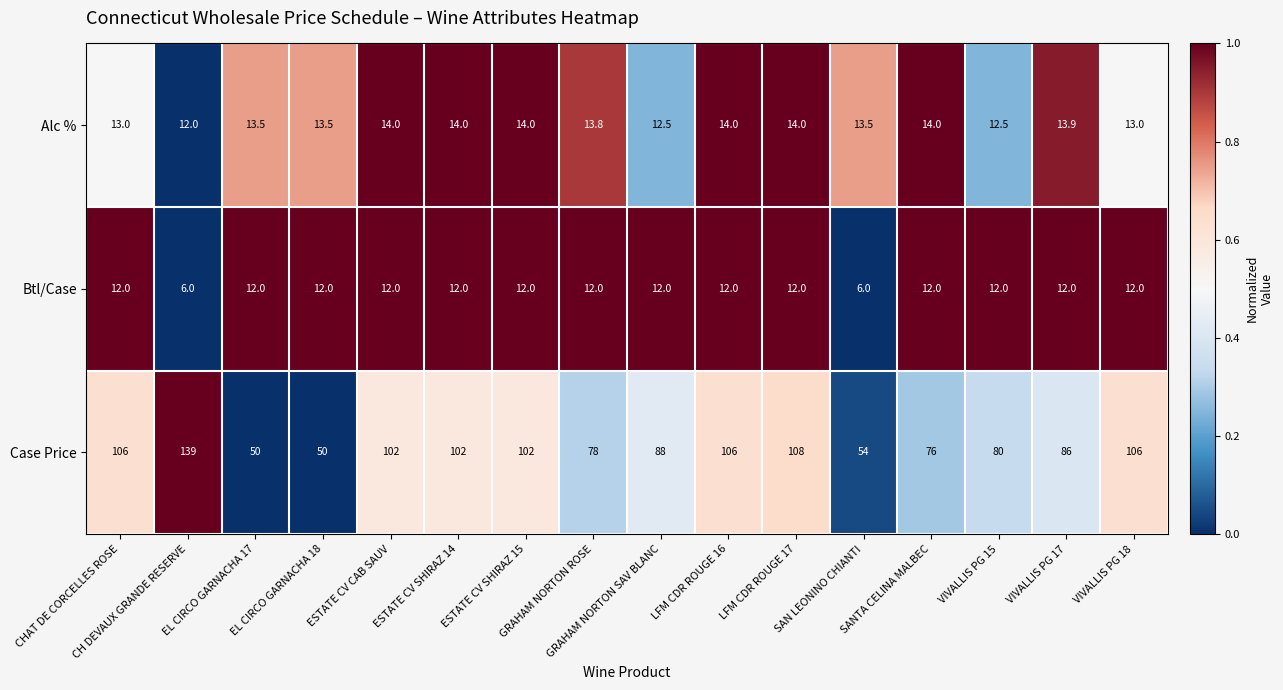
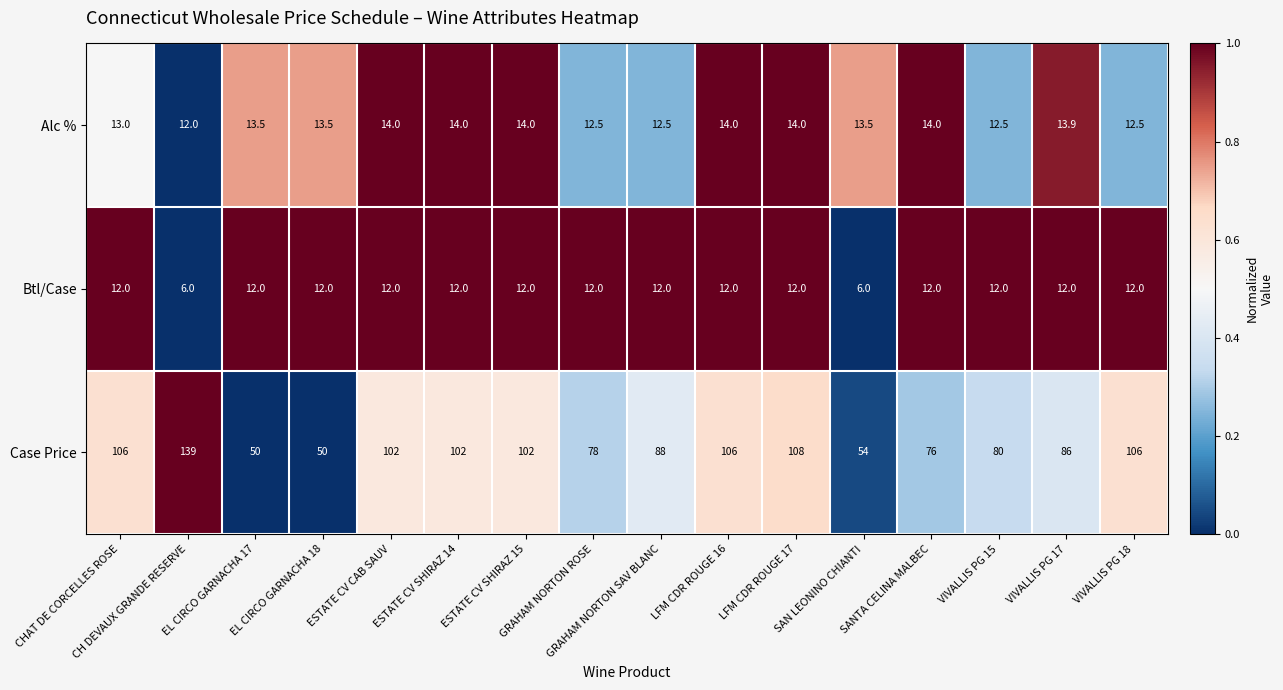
  {
    "Alc %": {
      "CHAT DE CORCELLES ROSE": 13.0,
      "CH DEVAUX GRANDE RESERVE": 12.0,
      "EL CIRCO GARNACHA 17": 13.5,
      "EL CIRCO GARNACHA 18": 13.5,
      "ESTATE CV CAB SAUV": 14.0,
      "ESTATE CV SHIRAZ 14": 14.0,
      "ESTATE CV SHIRAZ 15": 14.0,
-     "GRAHAM NORTON ROSE": 13.8,
+     "GRAHAM NORTON ROSE": 12.5,
      "GRAHAM NORTON SAV BLANC": 12.5,
      "LFM CDR ROUGE 16": 14.0,
      "LFM CDR ROUGE 17": 14.0,
      "SAN LEONINO CHIANTI": 13.5,
      "SANTA CELINA MALBEC": 14.0,
      "VIVALLIS PG 15": 12.5,
      "VIVALLIS PG 17": 13.9,
-     "VIVALLIS PG 18": 13.0
+     "VIVALLIS PG 18": 12.5
    },
    "Btl/Case": {
      "CHAT DE CORCELLES ROSE": 12.0,
      "CH DEVAUX GRANDE RESERVE": 6.0,
      "EL CIRCO GARNACHA 17": 12.0,
      "EL CIRCO GARNACHA 18": 12.0,
      "ESTATE CV CAB SAUV": 12.0,
      "ESTATE CV SHIRAZ 14": 12.0,
      "ESTATE CV SHIRAZ 15": 12.0,
      "GRAHAM NORTON ROSE": 12.0,
      "GRAHAM NORTON SAV BLANC": 12.0,
      "LFM CDR ROUGE 16": 12.0,
      "LFM CDR ROUGE 17": 12.0,
      "SAN LEONINO CHIANTI": 6.0,
      "SANTA CELINA MALBEC": 12.0,
      "VIVALLIS PG 15": 12.0,
      "VIVALLIS PG 17": 12.0,
      "VIVALLIS PG 18": 12.0
    },
    "Case Price": {
      "CHAT DE CORCELLES ROSE": 106,
      "CH DEVAUX GRANDE RESERVE": 139,
      "EL CIRCO GARNACHA 17": 50,
      "EL CIRCO GARNACHA 18": 50,
      "ESTATE CV CAB SAUV": 102,
      "ESTATE CV SHIRAZ 14": 102,
      "ESTATE CV SHIRAZ 15": 102,
      "GRAHAM NORTON ROSE": 78,
      "GRAHAM NORTON SAV BLANC": 88,
      "LFM CDR ROUGE 16": 106,
      "LFM CDR ROUGE 17": 108,
      "SAN LEONINO CHIANTI": 54,
      "SANTA CELINA MALBEC": 76,
      "VIVALLIS PG 15": 80,
      "VIVALLIS PG 17": 86,
      "VIVALLIS PG 18": 106
    }
  }
